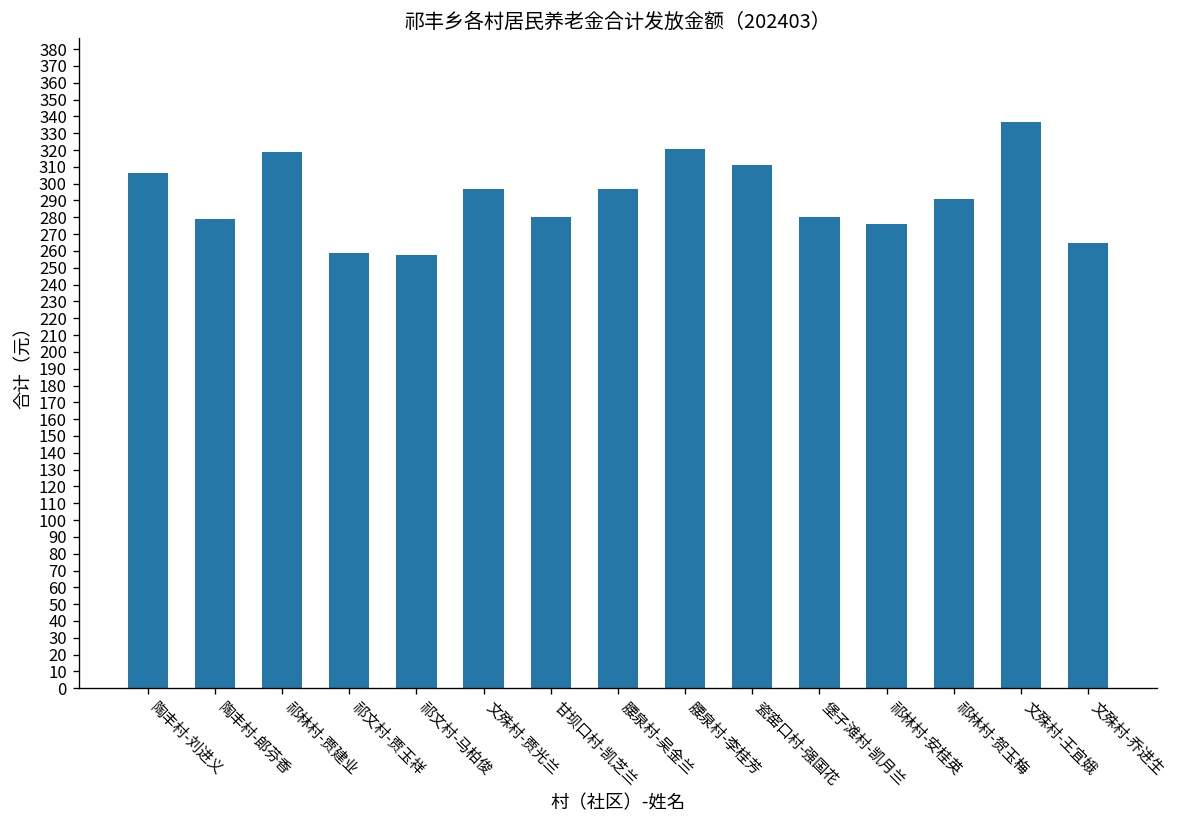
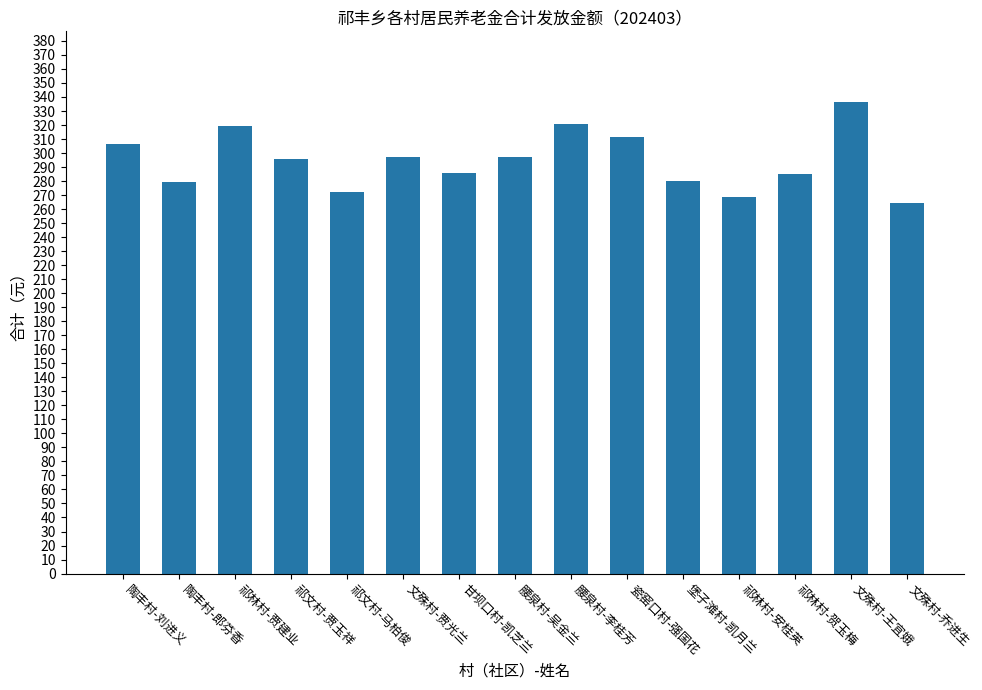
  {
    "陶丰村-刘进义": 306,
    "陶丰村-郎芬香": 279,
    "祁林村-贾建业": 319,
-   "祁文村-贾玉祥": 259,
-   "祁文村-马柏俊": 258,
+   "祁文村-贾玉祥": 296,
+   "祁文村-马柏俊": 272,
    "文殊村-贾光兰": 297,
-   "甘坝口村-凯芝兰": 280,
+   "甘坝口村-凯芝兰": 286,
    "腰泉村-吴金兰": 297,
    "腰泉村-李桂芳": 321,
    "瓷窑口村-强国花": 311,
    "堡子滩村-凯月兰": 280,
-   "祁林村-安桂英": 276,
-   "祁林村-贺玉梅": 291,
+   "祁林村-安桂英": 269,
+   "祁林村-贺玉梅": 285,
    "文殊村-王宜娥": 336,
    "文殊村-乔进生": 265
  }
